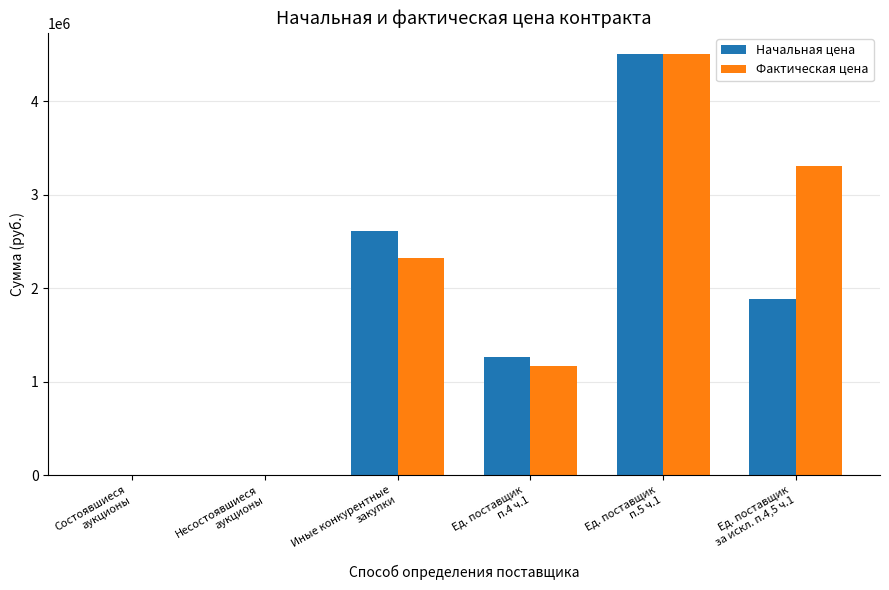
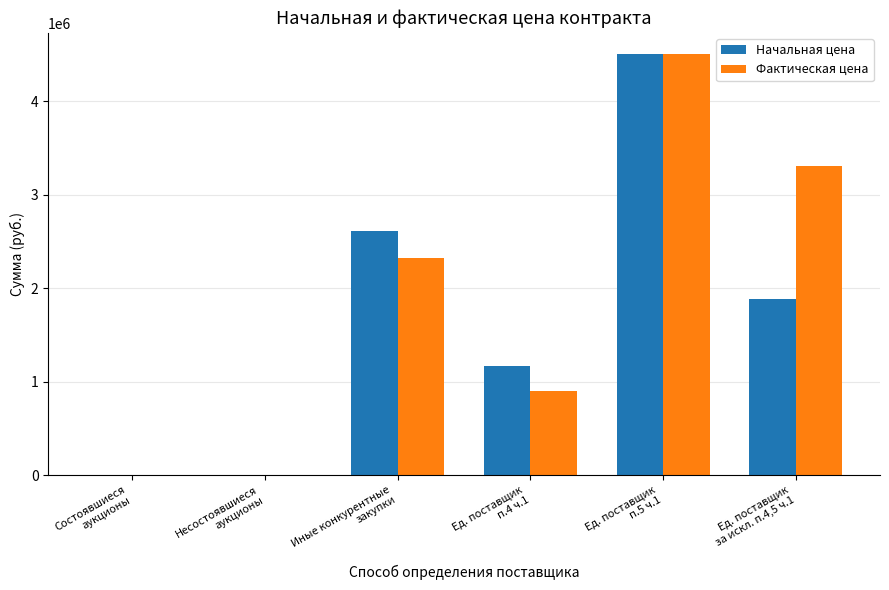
  {
    "Начальная цена": {
      "Состоявшиеся аукционы": 0,
      "Несостоявшиеся аукционы": 0,
      "Иные конкурентные закупки": 2600000,
-     "Ед. поставщик п.4 ч.1": 1300000,
+     "Ед. поставщик п.4 ч.1": 1200000,
      "Ед. поставщик п.5 ч.1": 4500000,
      "Ед. поставщик за искл. п.4,5 ч.1": 1900000
    },
    "Фактическая цена": {
      "Состоявшиеся аукционы": 0,
      "Несостоявшиеся аукционы": 0,
      "Иные конкурентные закупки": 2300000,
-     "Ед. поставщик п.4 ч.1": 1200000,
+     "Ед. поставщик п.4 ч.1": 900000,
      "Ед. поставщик п.5 ч.1": 4500000,
      "Ед. поставщик за искл. п.4,5 ч.1": 3300000
    }
  }
